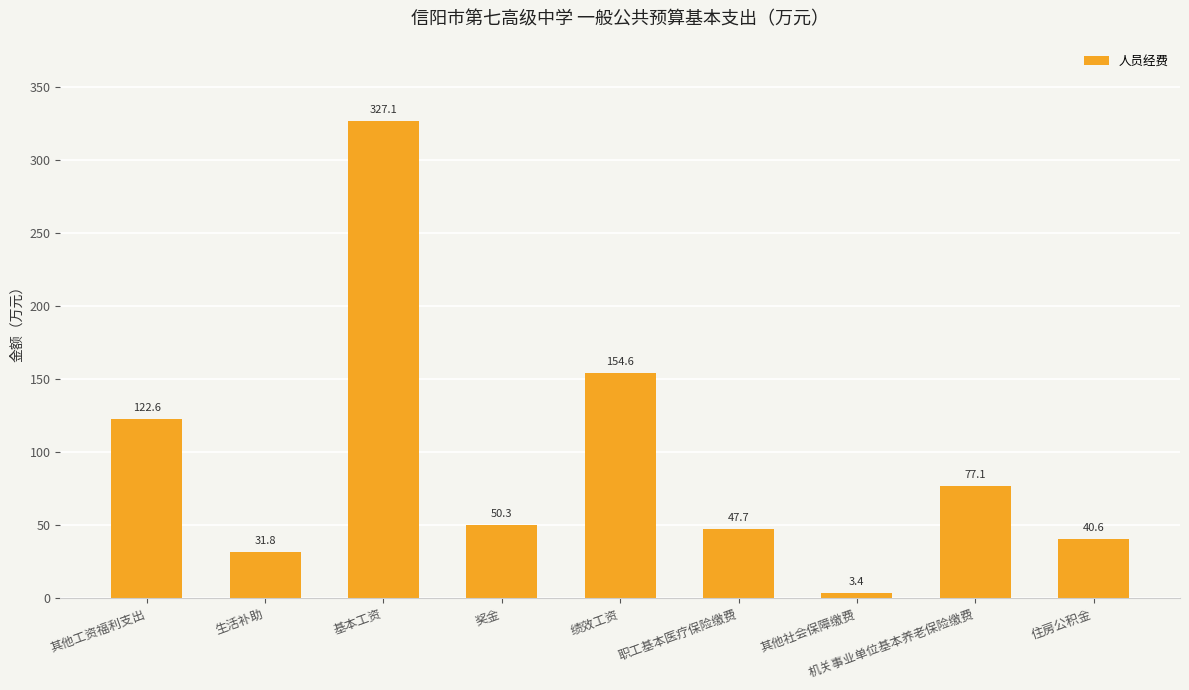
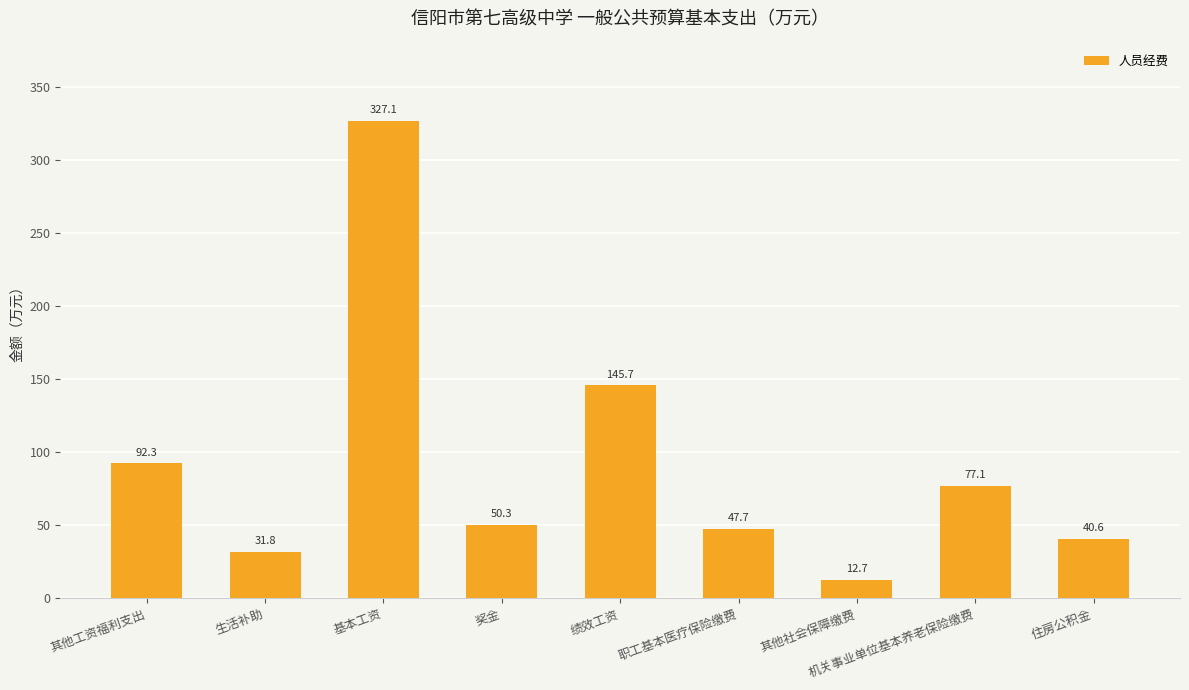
  {
-   "其他工资福利支出": 122.6,
+   "其他工资福利支出": 92.3,
    "生活补助": 31.8,
    "基本工资": 327.1,
    "奖金": 50.3,
-   "绩效工资": 154.6,
+   "绩效工资": 145.7,
    "职工基本医疗保险缴费": 47.7,
-   "其他社会保障缴费": 3.4,
+   "其他社会保障缴费": 12.7,
    "机关事业单位基本养老保险缴费": 77.1,
    "住房公积金": 40.6
  }
